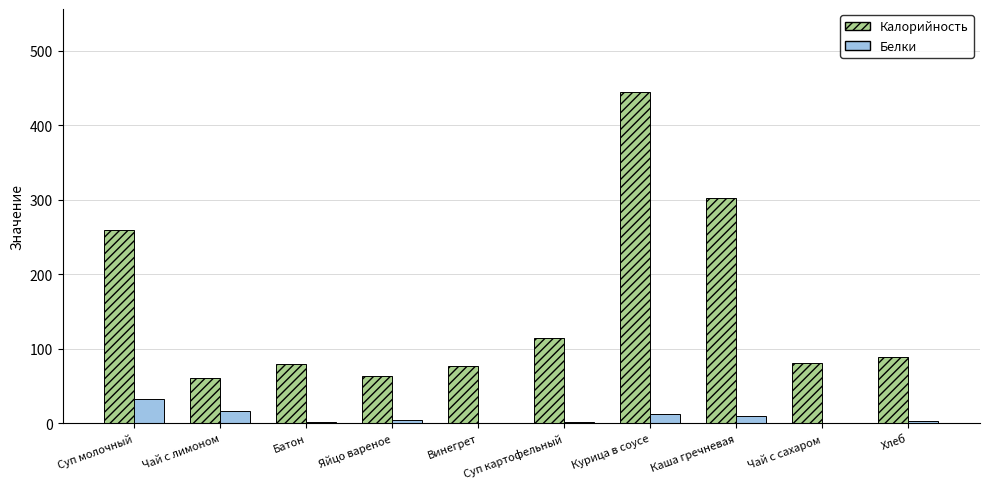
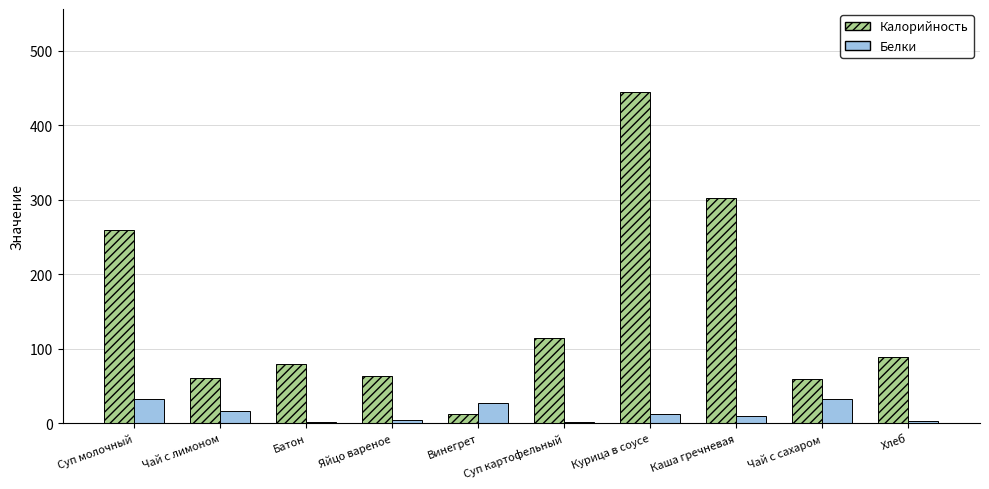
  {
    "Калорийность": {
      "Суп молочный": 260,
      "Чай с лимоном": 60,
      "Батон": 80,
      "Яйцо вареное": 60,
-     "Винегрет": 80,
+     "Винегрет": 10,
      "Суп картофельный": 110,
      "Курица в соусе": 450,
      "Каша гречневая": 300,
-     "Чай с сахаром": 80,
+     "Чай с сахаром": 60,
      "Хлеб": 90
    },
    "Белки": {
      "Суп молочный": 30,
      "Чай с лимоном": 20,
      "Яйцо вареное": 10,
-     "Винегрет": 0,
+     "Винегрет": 30,
      "Курица в соусе": 10,
      "Каша гречневая": 10,
-     "Чай с сахаром": 0
+     "Чай с сахаром": 30
    }
  }
